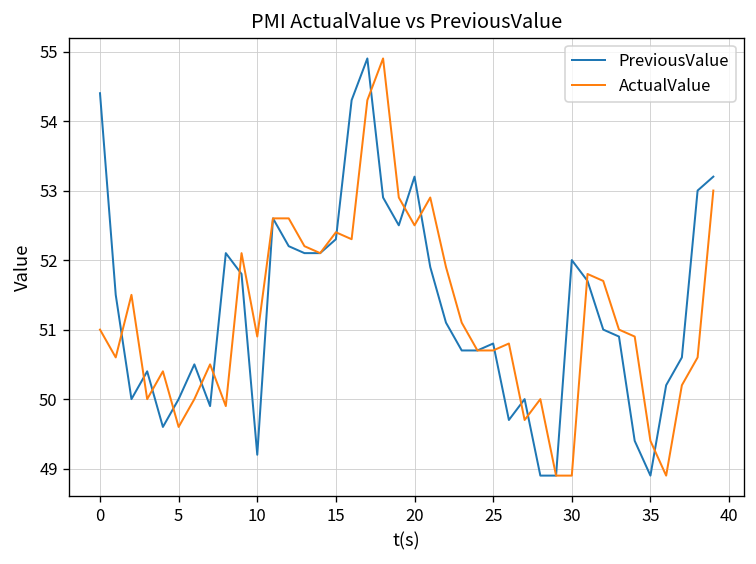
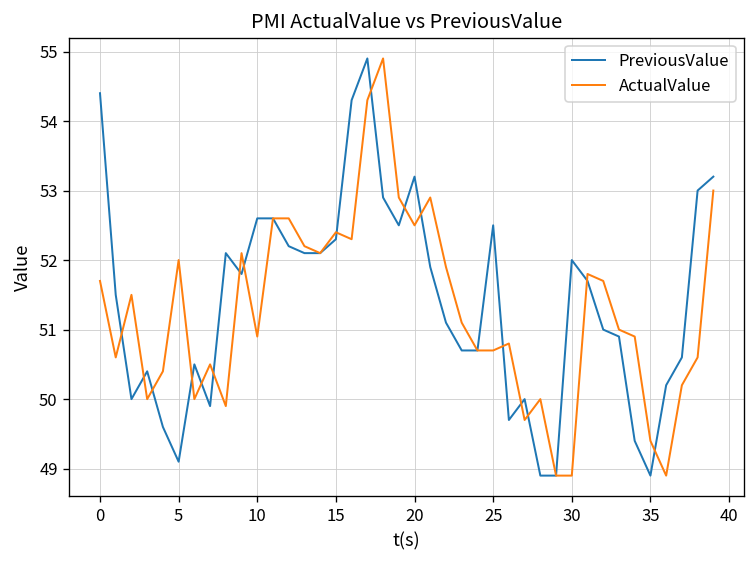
  {
    "PreviousValue": {
      "0": 54.4,
-     "5": 50.0,
-     "10": 49.2,
+     "5": 49.1,
+     "10": 52.6,
      "15": 52.3,
      "20": 53.2,
-     "25": 50.8,
+     "25": 52.5,
      "30": 52.0,
      "35": 48.9
    },
    "ActualValue": {
-     "0": 51.0,
-     "5": 49.6,
+     "0": 51.7,
+     "5": 52.0,
      "10": 50.9,
      "15": 52.4,
      "20": 52.5,
      "25": 50.7,
      "30": 48.9,
      "35": 49.4
    }
  }
